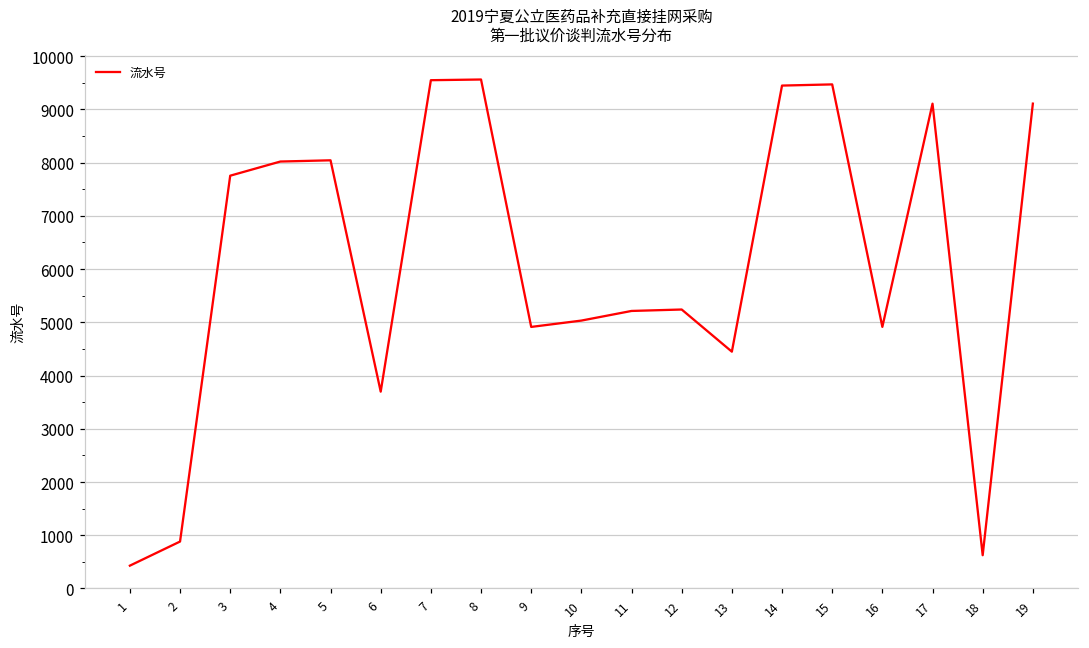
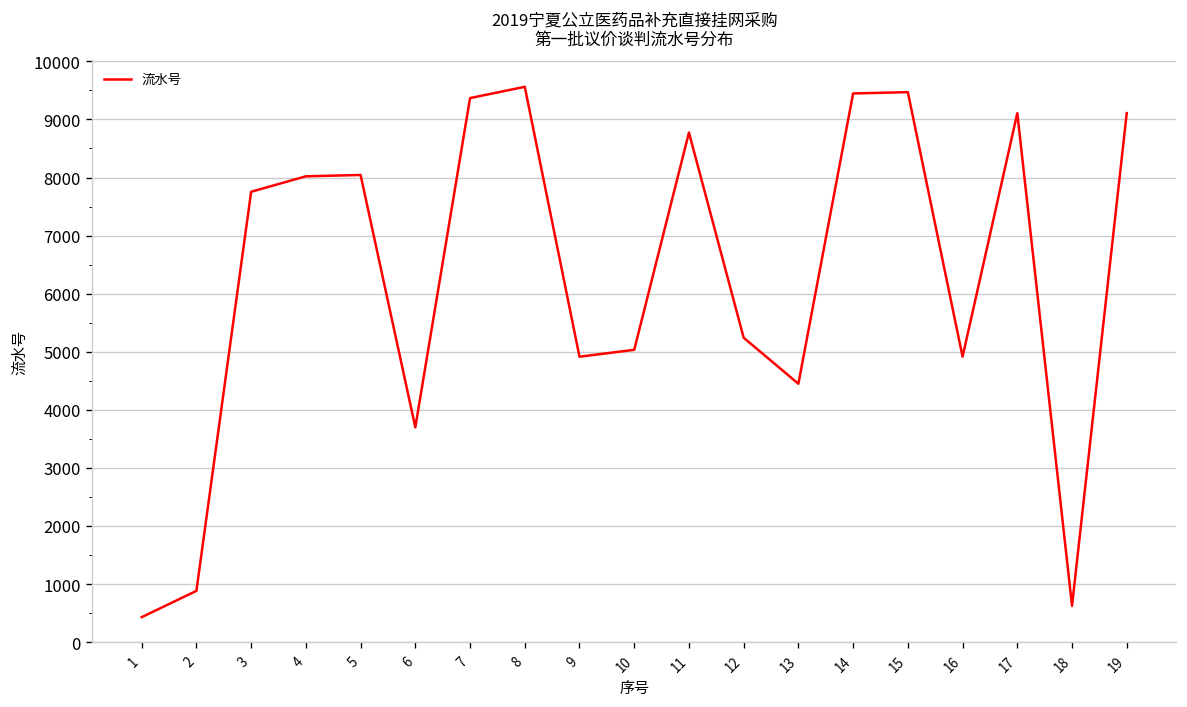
  {
    "1": 400,
    "2": 900,
    "3": 7800,
    "4": 8000,
    "5": 8000,
    "6": 3700,
-   "7": 9500,
+   "7": 9400,
    "8": 9600,
    "9": 4900,
    "10": 5000,
-   "11": 5200,
+   "11": 8800,
    "12": 5200,
    "13": 4400,
    "14": 9400,
    "15": 9500,
    "16": 4900,
    "17": 9100,
    "18": 600,
    "19": 9100
  }
